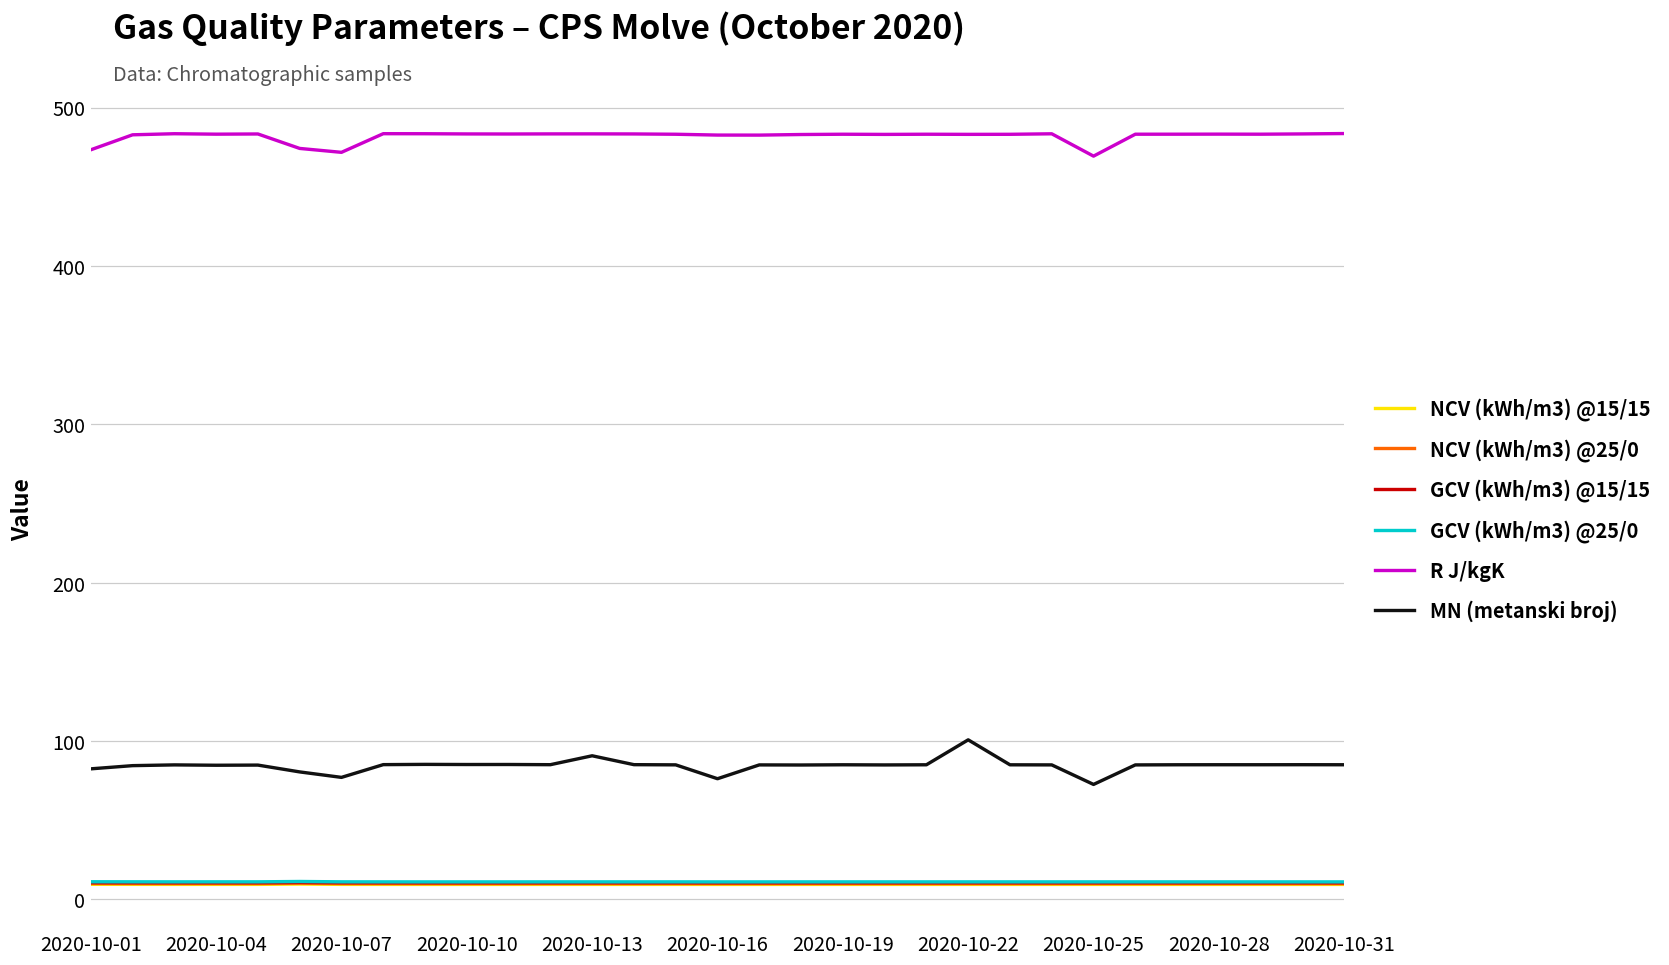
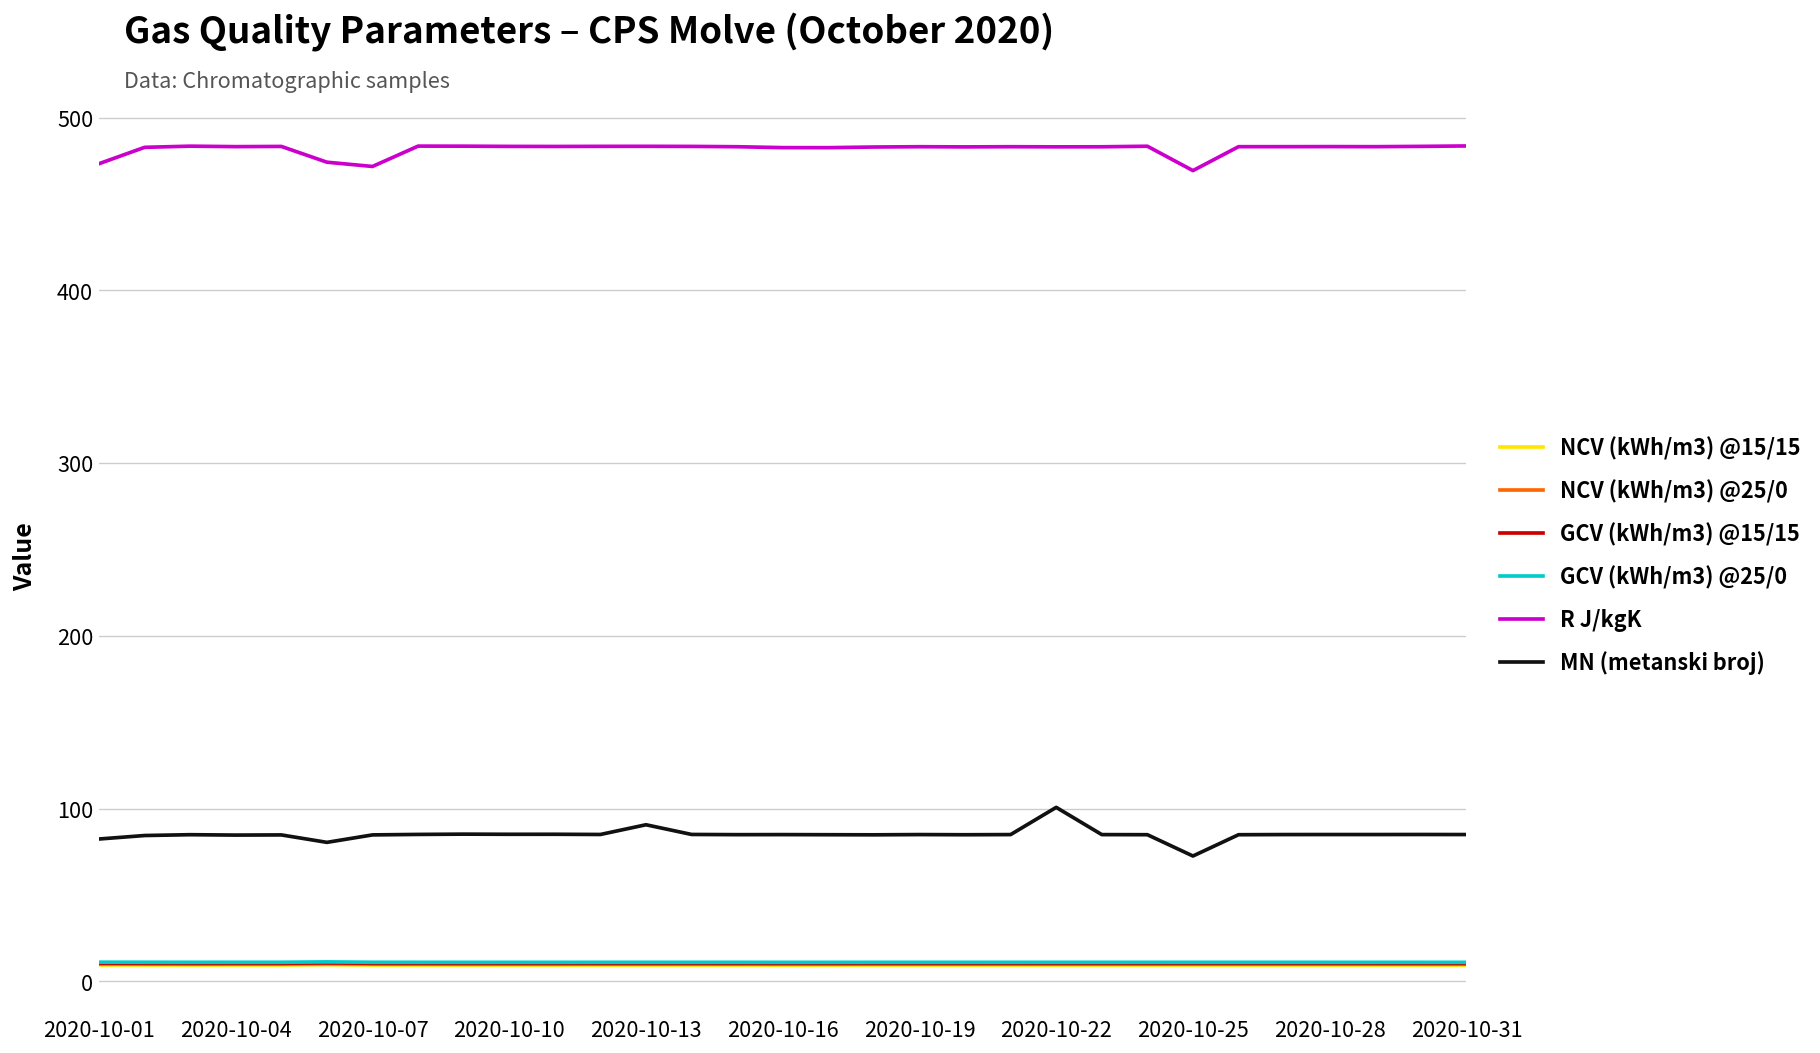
  {
    "R J/kgK": {
      "2020-10-01": 473,
      "2020-10-04": 483,
      "2020-10-07": 472,
      "2020-10-10": 483,
      "2020-10-13": 483,
      "2020-10-16": 483,
      "2020-10-19": 483,
      "2020-10-22": 483,
      "2020-10-25": 469,
      "2020-10-28": 483,
      "2020-10-31": 484
    },
    "MN (metanski broj)": {
      "2020-10-01": 82,
      "2020-10-04": 85,
-     "2020-10-07": 77,
+     "2020-10-07": 85,
      "2020-10-10": 85,
      "2020-10-13": 91,
-     "2020-10-16": 76,
+     "2020-10-16": 85,
      "2020-10-19": 85,
      "2020-10-22": 101,
      "2020-10-25": 73,
      "2020-10-28": 85,
      "2020-10-31": 85
    }
  }
